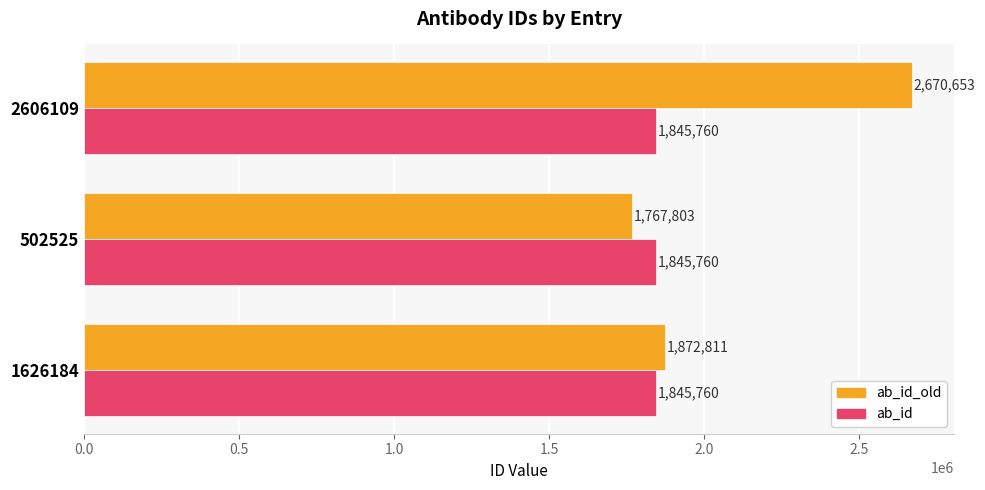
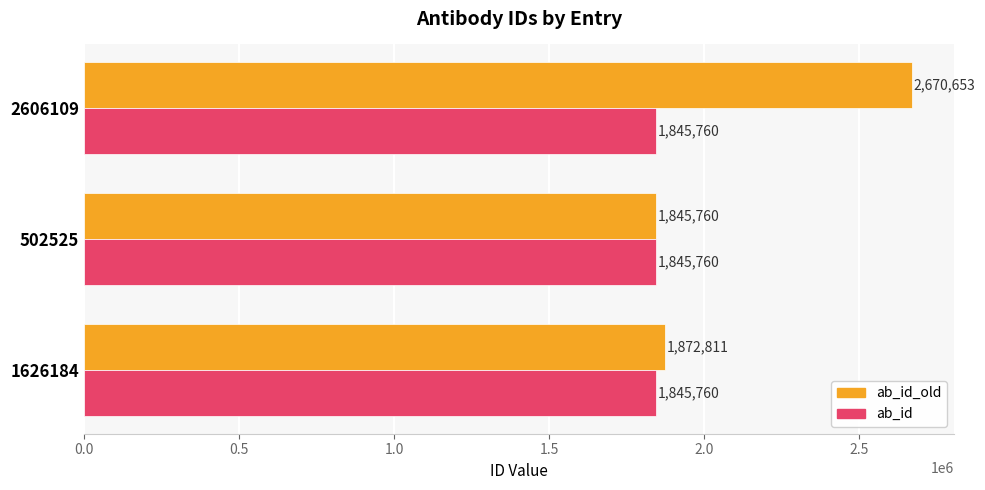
  {
    "ab_id_old": {
      "2606109": "2,670,653",
-     "502525": "1,767,803",
+     "502525": "1,845,760",
      "1626184": "1,872,811"
    },
    "ab_id": {
      "2606109": "1,845,760",
      "502525": "1,845,760",
      "1626184": "1,845,760"
    }
  }
